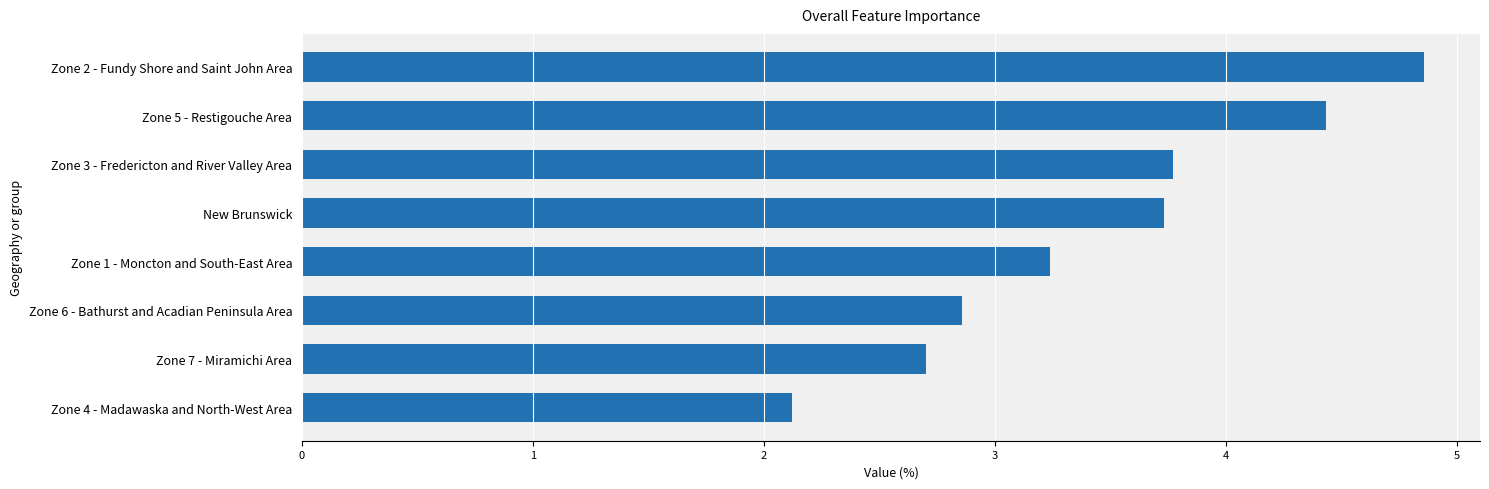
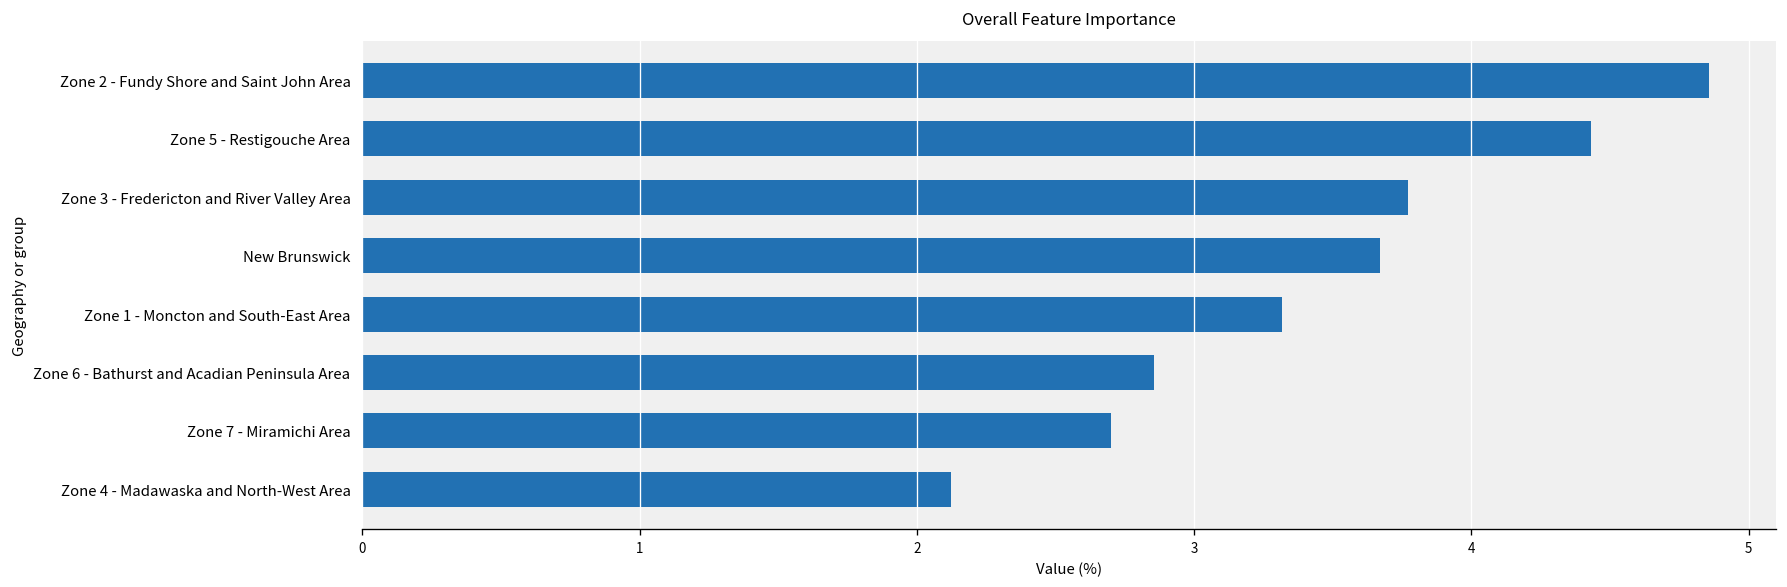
  {
    "Zone 2 - Fundy Shore and Saint John Area": 4.86,
    "Zone 5 - Restigouche Area": 4.43,
    "Zone 3 - Fredericton and River Valley Area": 3.77,
-   "New Brunswick": 3.73,
-   "Zone 1 - Moncton and South-East Area": 3.24,
+   "New Brunswick": 3.67,
+   "Zone 1 - Moncton and South-East Area": 3.32,
    "Zone 6 - Bathurst and Acadian Peninsula Area": 2.86,
    "Zone 7 - Miramichi Area": 2.70,
    "Zone 4 - Madawaska and North-West Area": 2.12
  }
